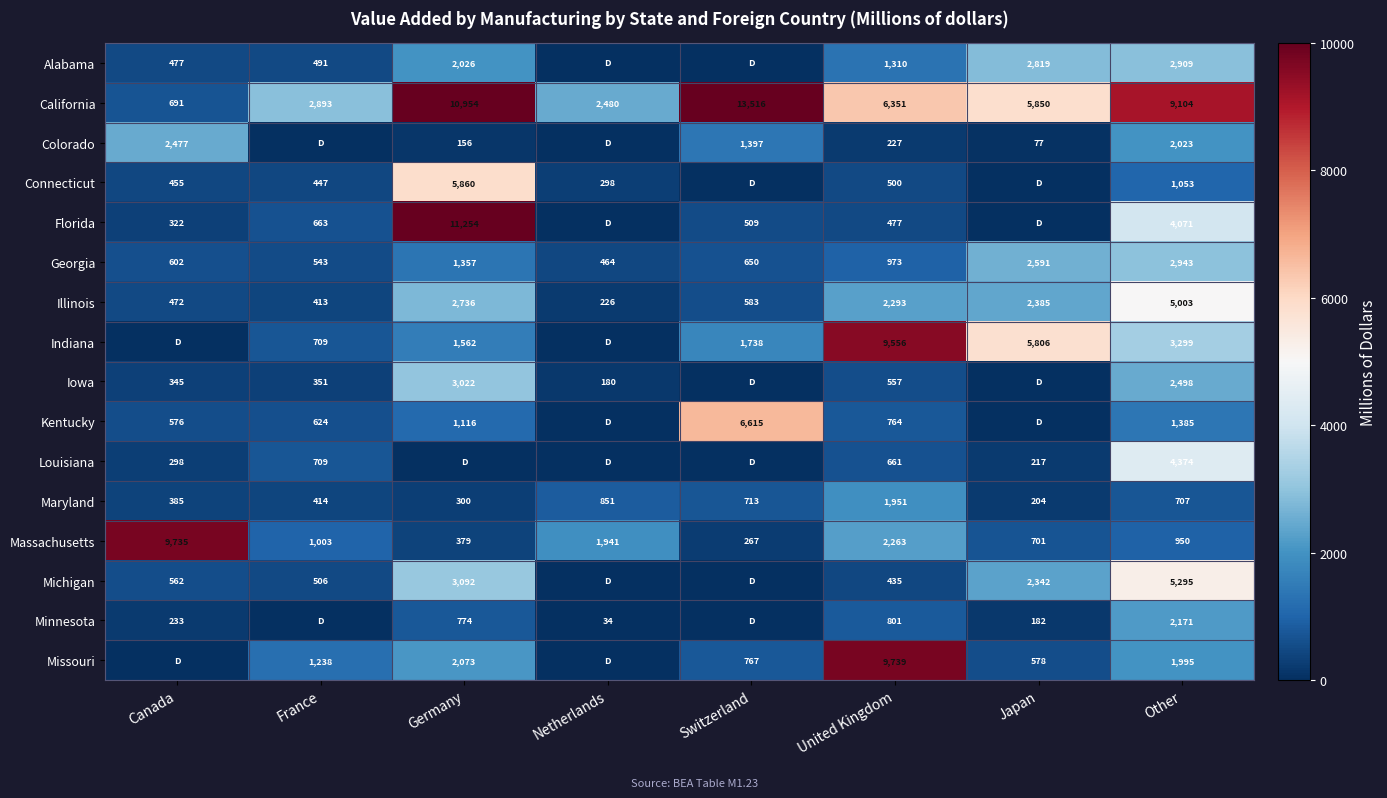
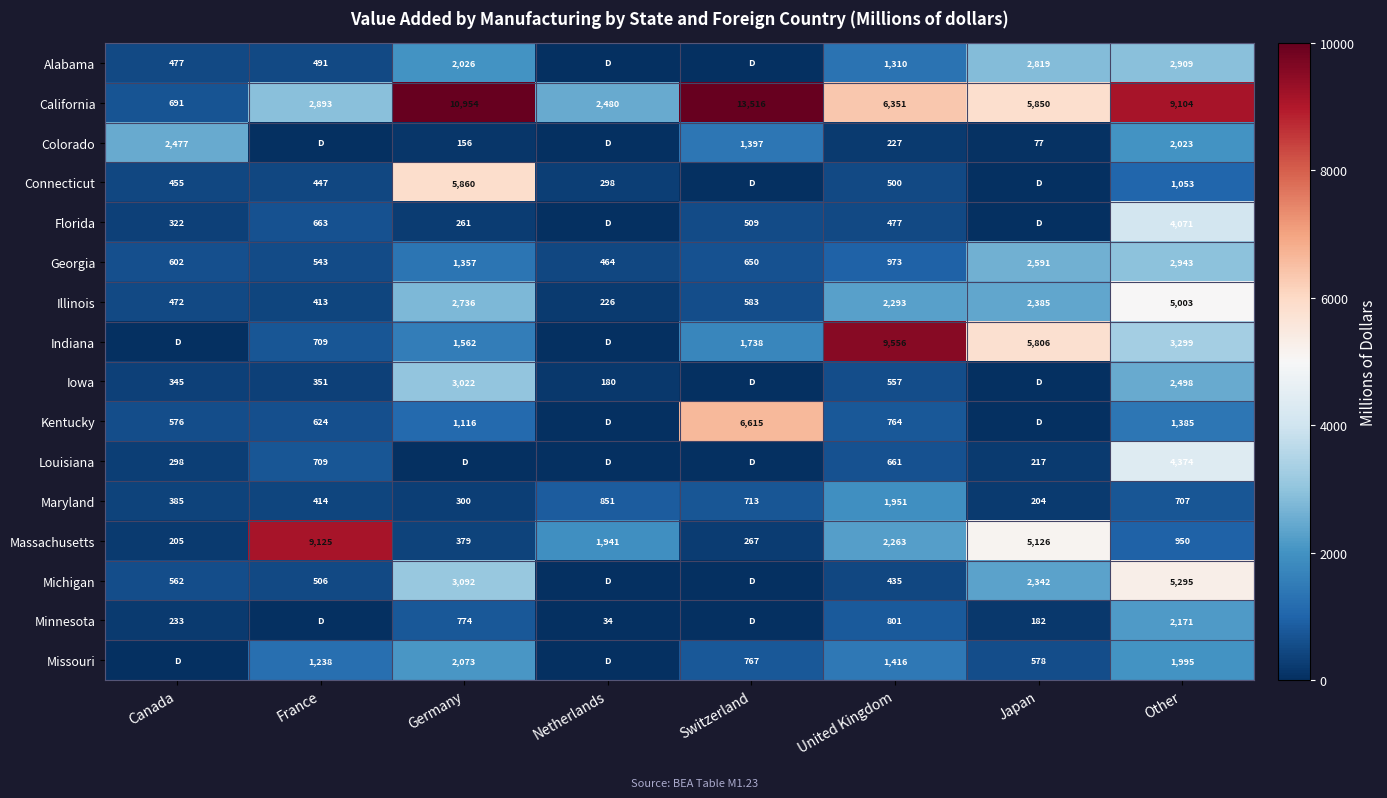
  {
    "Alabama": {
      "Canada": "477",
      "France": "491",
      "Germany": "2,026",
      "United Kingdom": "1,310",
      "Japan": "2,819",
      "Other": "2,909"
    },
    "California": {
      "Canada": "691",
      "France": "2,893",
      "Germany": "10,954",
      "Netherlands": "2,480",
      "Switzerland": "13,516",
      "United Kingdom": "6,351",
      "Japan": "5,850",
      "Other": "9,104"
    },
    "Colorado": {
      "Canada": "2,477",
      "Germany": "156",
      "Switzerland": "1,397",
      "United Kingdom": "227",
      "Japan": "77",
      "Other": "2,023"
    },
    "Connecticut": {
      "Canada": "455",
      "France": "447",
      "Germany": "5,860",
      "Netherlands": "298",
      "United Kingdom": "500",
      "Other": "1,053"
    },
    "Florida": {
      "Canada": "322",
      "France": "663",
-     "Germany": "11,254",
+     "Germany": "261",
      "Switzerland": "509",
      "United Kingdom": "477"
    },
    "Georgia": {
      "Canada": "602",
      "France": "543",
      "Germany": "1,357",
      "Netherlands": "464",
      "Switzerland": "650",
      "United Kingdom": "973",
      "Japan": "2,591",
      "Other": "2,943"
    },
    "Illinois": {
      "Canada": "472",
      "France": "413",
      "Germany": "2,736",
      "Netherlands": "226",
      "Switzerland": "583",
      "United Kingdom": "2,293",
      "Japan": "2,385",
      "Other": "5,003"
    },
    "Indiana": {
      "France": "709",
      "Germany": "1,562",
      "Switzerland": "1,738",
      "United Kingdom": "9,556",
      "Japan": "5,806",
      "Other": "3,299"
    },
    "Iowa": {
      "Canada": "345",
      "France": "351",
      "Germany": "3,022",
      "Netherlands": "180",
      "United Kingdom": "557",
      "Other": "2,498"
    },
    "Kentucky": {
      "Canada": "576",
      "France": "624",
      "Germany": "1,116",
      "Switzerland": "6,615",
      "United Kingdom": "764",
      "Other": "1,385"
    },
    "Louisiana": {
      "Canada": "298",
      "France": "709",
      "United Kingdom": "661",
      "Japan": "217"
    },
    "Maryland": {
      "Canada": "385",
      "France": "414",
      "Germany": "300",
      "Netherlands": "851",
      "Switzerland": "713",
      "United Kingdom": "1,951",
      "Japan": "204",
      "Other": "707"
    },
    "Massachusetts": {
-     "Canada": "9,735",
-     "France": "1,003",
+     "Canada": "205",
+     "France": "9,125",
      "Germany": "379",
      "Netherlands": "1,941",
      "Switzerland": "267",
      "United Kingdom": "2,263",
-     "Japan": "701",
+     "Japan": "5,126",
      "Other": "950"
    },
    "Michigan": {
      "Canada": "562",
      "France": "506",
      "Germany": "3,092",
      "United Kingdom": "435",
      "Japan": "2,342",
      "Other": "5,295"
    },
    "Minnesota": {
      "Canada": "233",
      "Germany": "774",
      "Netherlands": "34",
      "United Kingdom": "801",
      "Japan": "182",
      "Other": "2,171"
    },
    "Missouri": {
      "France": "1,238",
      "Germany": "2,073",
      "Switzerland": "767",
-     "United Kingdom": "9,739",
+     "United Kingdom": "1,416",
      "Japan": "578",
      "Other": "1,995"
    }
  }
